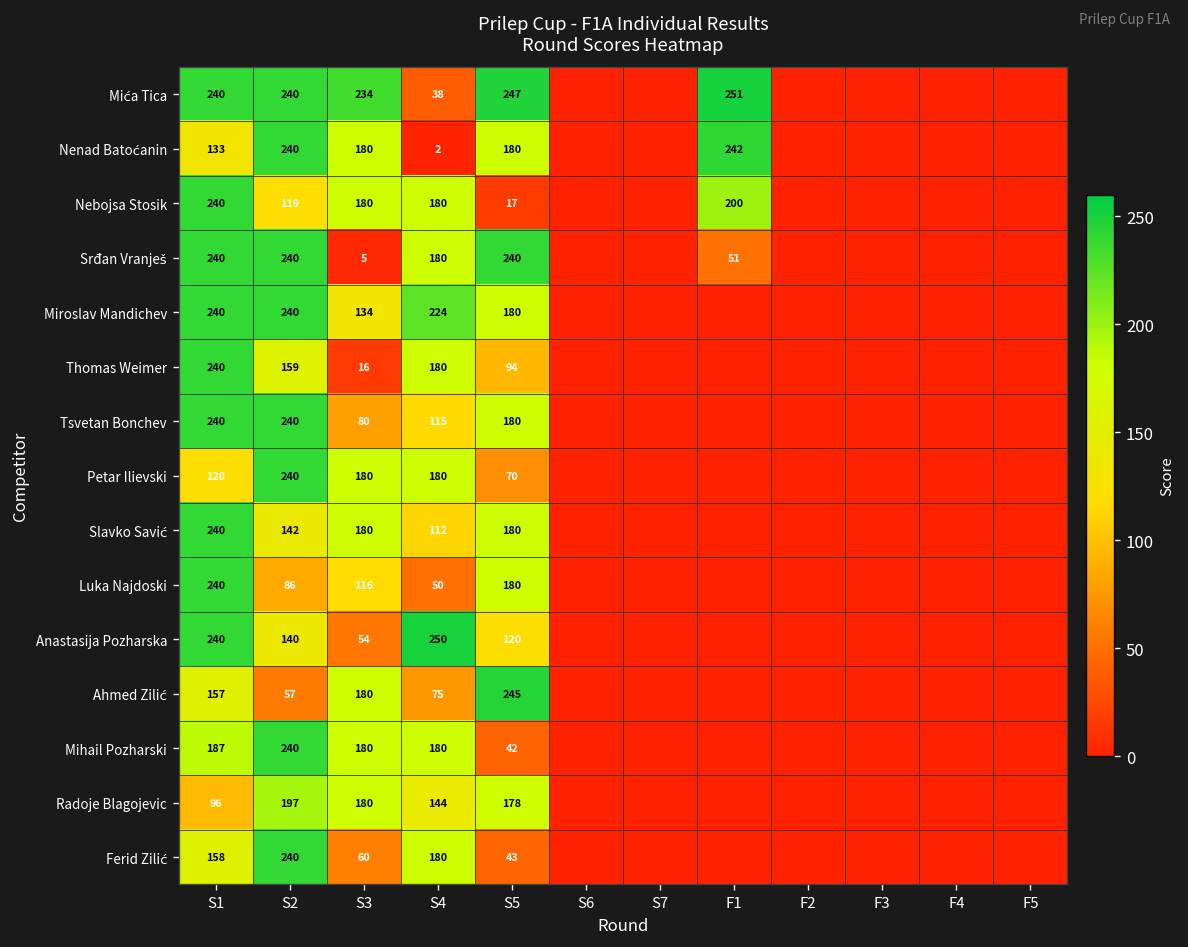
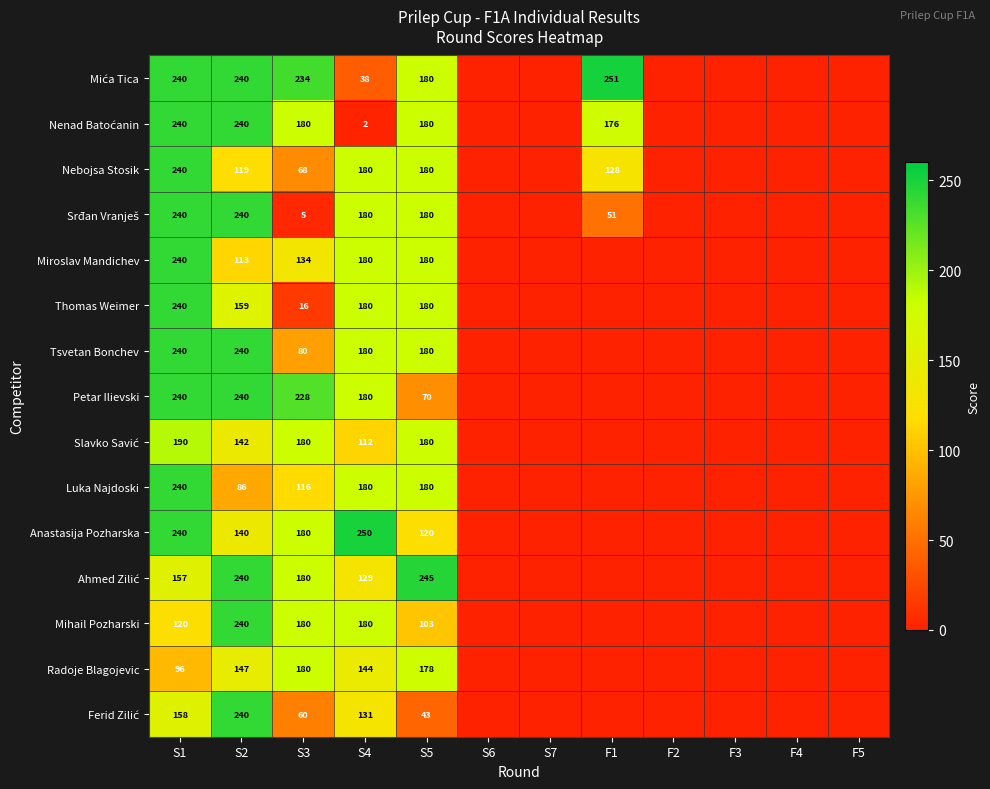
  {
    "Mića Tica": {
      "S1": 240,
      "S2": 240,
      "S3": 234,
      "S4": 38,
-     "S5": 247,
+     "S5": 180,
      "F1": 251
    },
    "Nenad Batoćanin": {
-     "S1": 133,
+     "S1": 240,
      "S2": 240,
      "S3": 180,
      "S4": 2,
      "S5": 180,
-     "F1": 242
+     "F1": 176
    },
    "Nebojsa Stosik": {
      "S1": 240,
      "S2": 119,
-     "S3": 180,
+     "S3": 68,
      "S4": 180,
-     "S5": 17,
-     "F1": 200
+     "S5": 180,
+     "F1": 128
    },
    "Srđan Vranješ": {
      "S1": 240,
      "S2": 240,
      "S3": 5,
      "S4": 180,
-     "S5": 240,
+     "S5": 180,
      "F1": 51
    },
    "Miroslav Mandichev": {
      "S1": 240,
-     "S2": 240,
+     "S2": 113,
      "S3": 134,
-     "S4": 224,
+     "S4": 180,
      "S5": 180
    },
    "Thomas Weimer": {
      "S1": 240,
      "S2": 159,
      "S3": 16,
      "S4": 180,
-     "S5": 94
+     "S5": 180
    },
    "Tsvetan Bonchev": {
      "S1": 240,
      "S2": 240,
      "S3": 80,
-     "S4": 115,
+     "S4": 180,
      "S5": 180
    },
    "Petar Ilievski": {
-     "S1": 120,
+     "S1": 240,
      "S2": 240,
-     "S3": 180,
+     "S3": 228,
      "S4": 180,
      "S5": 70
    },
    "Slavko Savić": {
-     "S1": 240,
+     "S1": 190,
      "S2": 142,
      "S3": 180,
      "S4": 112,
      "S5": 180
    },
    "Luka Najdoski": {
      "S1": 240,
      "S2": 86,
      "S3": 116,
-     "S4": 50,
+     "S4": 180,
      "S5": 180
    },
    "Anastasija Pozharska": {
      "S1": 240,
      "S2": 140,
-     "S3": 54,
+     "S3": 180,
      "S4": 250,
      "S5": 120
    },
    "Ahmed Zilić": {
      "S1": 157,
-     "S2": 57,
+     "S2": 240,
      "S3": 180,
-     "S4": 75,
+     "S4": 129,
      "S5": 245
    },
    "Mihail Pozharski": {
-     "S1": 187,
+     "S1": 120,
      "S2": 240,
      "S3": 180,
      "S4": 180,
-     "S5": 42
+     "S5": 103
    },
    "Radoje Blagojevic": {
      "S1": 96,
-     "S2": 197,
+     "S2": 147,
      "S3": 180,
      "S4": 144,
      "S5": 178
    },
    "Ferid Zilić": {
      "S1": 158,
      "S2": 240,
      "S3": 60,
-     "S4": 180,
+     "S4": 131,
      "S5": 43
    }
  }
